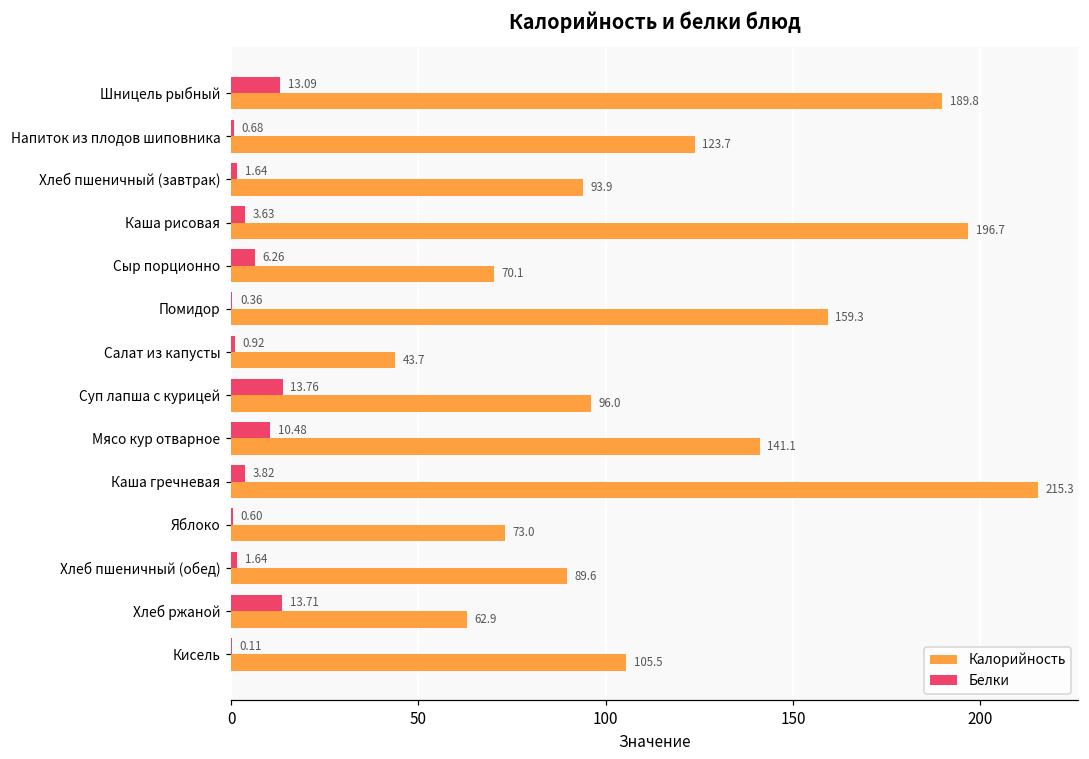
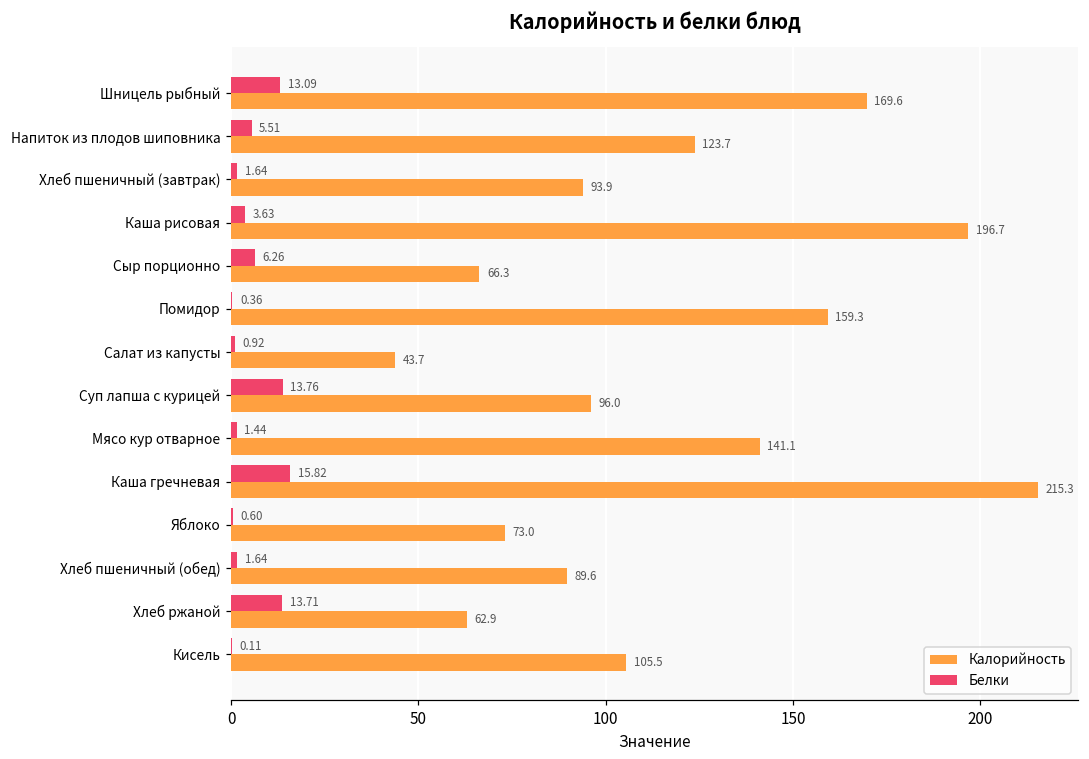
  {
    "Калорийность": {
-     "Шницель рыбный": 189.8,
+     "Шницель рыбный": 169.6,
      "Напиток из плодов шиповника": 123.7,
      "Хлеб пшеничный (завтрак)": 93.9,
      "Каша рисовая": 196.7,
-     "Сыр порционно": 70.1,
+     "Сыр порционно": 66.3,
      "Помидор": 159.3,
      "Салат из капусты": 43.7,
      "Суп лапша с курицей": 96.0,
      "Мясо кур отварное": 141.1,
      "Каша гречневая": 215.3,
      "Яблоко": 73.0,
      "Хлеб пшеничный (обед)": 89.6,
      "Хлеб ржаной": 62.9,
      "Кисель": 105.5
    },
    "Белки": {
      "Шницель рыбный": 13.09,
-     "Напиток из плодов шиповника": 0.68,
+     "Напиток из плодов шиповника": 5.51,
      "Хлеб пшеничный (завтрак)": 1.64,
      "Каша рисовая": 3.63,
      "Сыр порционно": 6.26,
      "Помидор": 0.36,
      "Салат из капусты": 0.92,
      "Суп лапша с курицей": 13.76,
-     "Мясо кур отварное": 10.48,
-     "Каша гречневая": 3.82,
+     "Мясо кур отварное": 1.44,
+     "Каша гречневая": 15.82,
      "Яблоко": 0.60,
      "Хлеб пшеничный (обед)": 1.64,
      "Хлеб ржаной": 13.71,
      "Кисель": 0.11
    }
  }
